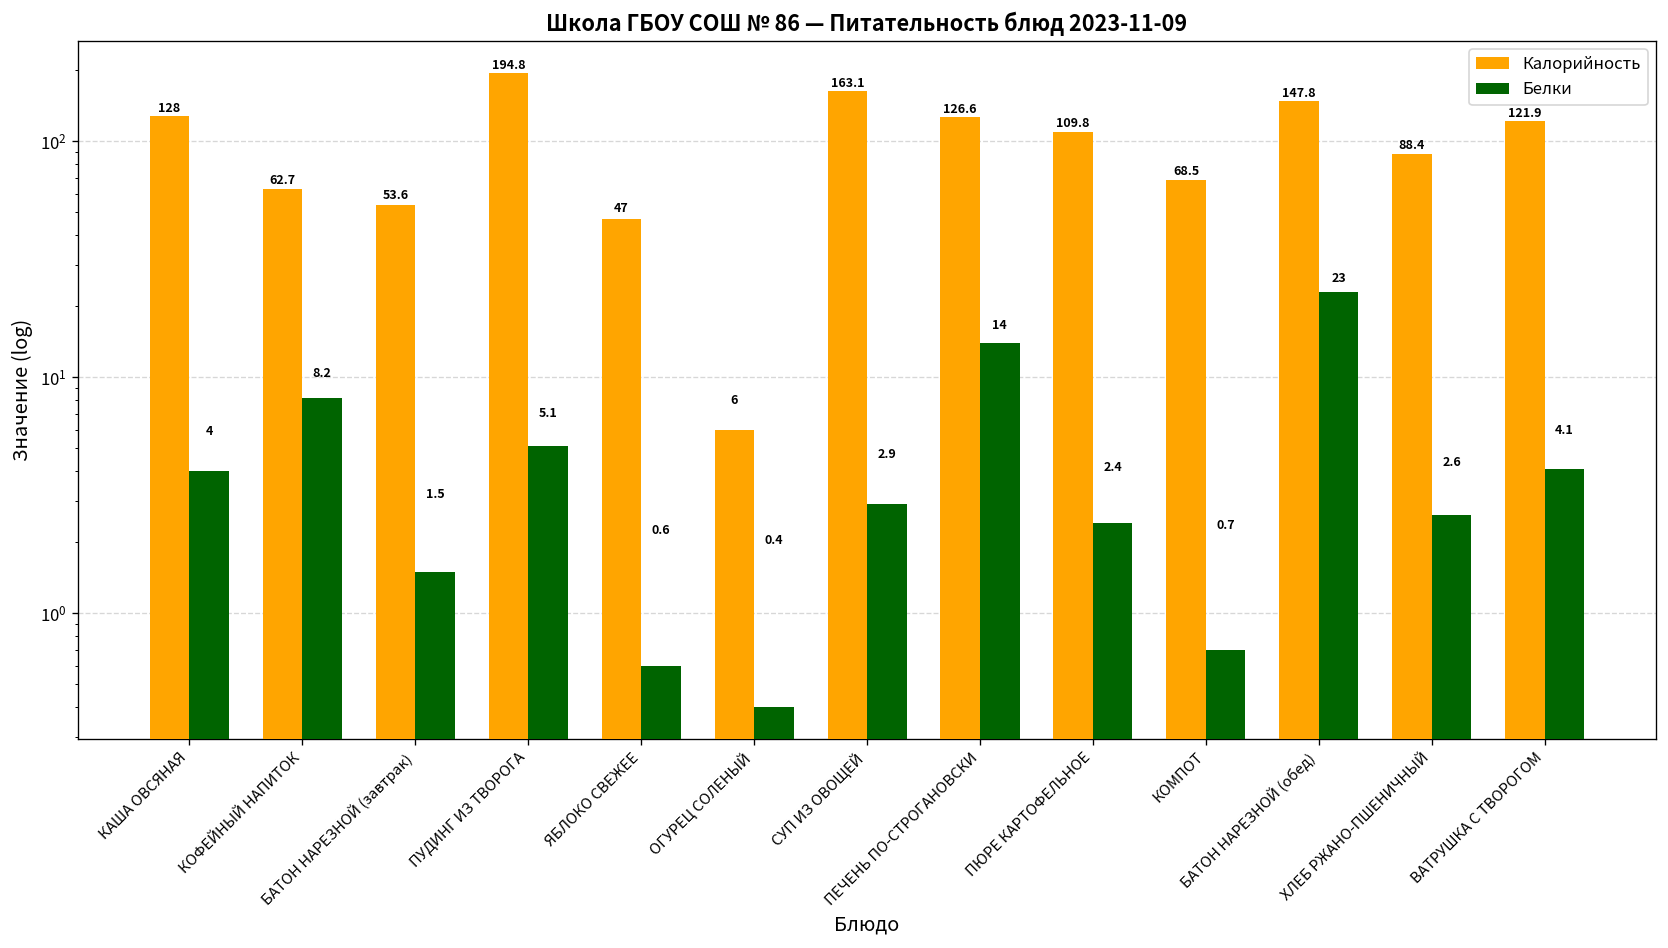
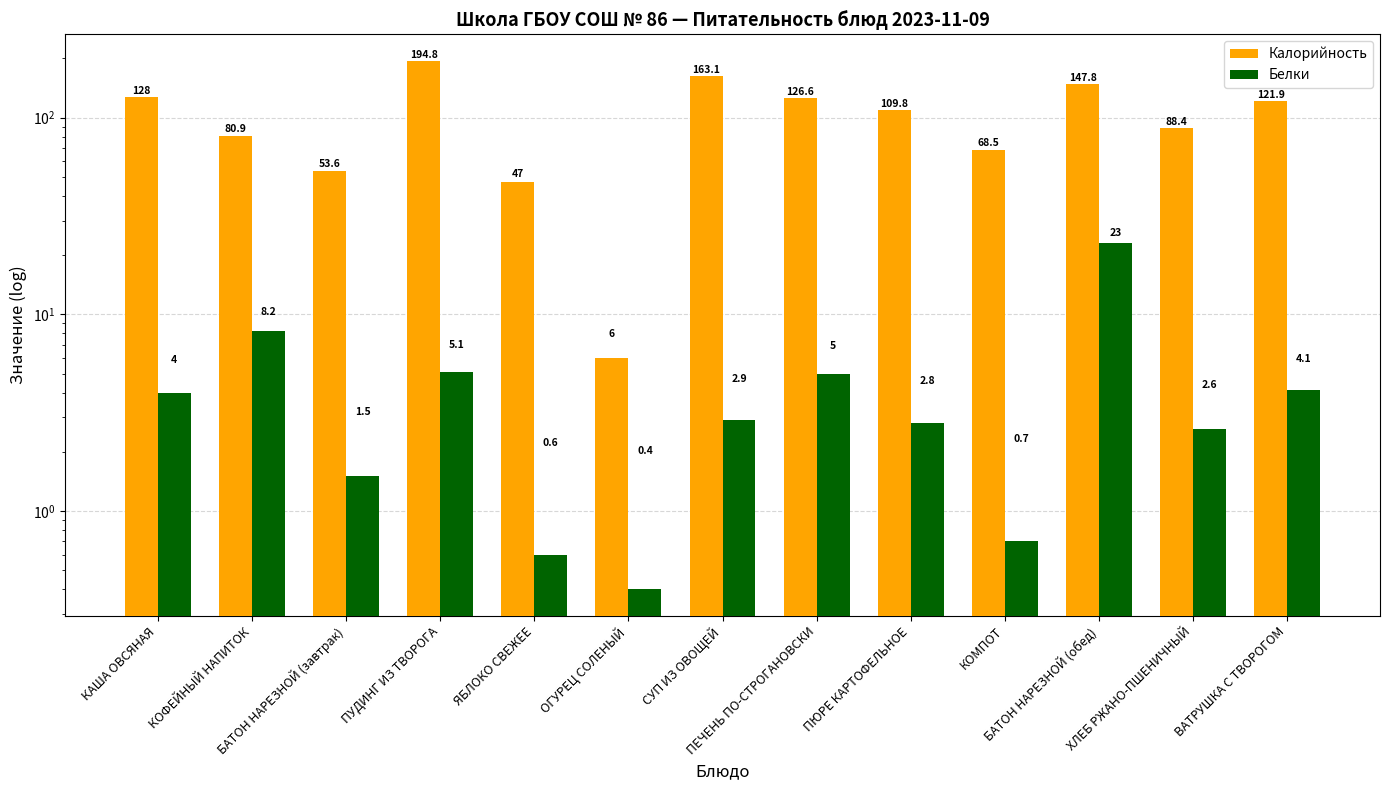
  {
    "Калорийность": {
      "КАША ОВСЯНАЯ": 128,
-     "КОФЕЙНЫЙ НАПИТОК": 62.7,
+     "КОФЕЙНЫЙ НАПИТОК": 80.9,
      "БАТОН НАРЕЗНОЙ (завтрак)": 53.6,
      "ПУДИНГ ИЗ ТВОРОГА": 194.8,
      "ЯБЛОКО СВЕЖЕЕ": 47,
      "ОГУРЕЦ СОЛЕНЫЙ": 6,
      "СУП ИЗ ОВОЩЕЙ": 163.1,
      "ПЕЧЕНЬ ПО-СТРОГАНОВСКИ": 126.6,
      "ПЮРЕ КАРТОФЕЛЬНОЕ": 109.8,
      "КОМПОТ": 68.5,
      "БАТОН НАРЕЗНОЙ (обед)": 147.8,
      "ХЛЕБ РЖАНО-ПШЕНИЧНЫЙ": 88.4,
      "ВАТРУШКА С ТВОРОГОМ": 121.9
    },
    "Белки": {
      "КОФЕЙНЫЙ НАПИТОК": 8.2,
      "ПУДИНГ ИЗ ТВОРОГА": 5.1,
-     "ПЕЧЕНЬ ПО-СТРОГАНОВСКИ": 14,
-     "ПЮРЕ КАРТОФЕЛЬНОЕ": 2.4,
+     "ПЕЧЕНЬ ПО-СТРОГАНОВСКИ": 5,
+     "ПЮРЕ КАРТОФЕЛЬНОЕ": 2.8,
      "БАТОН НАРЕЗНОЙ (обед)": 23
    }
  }
